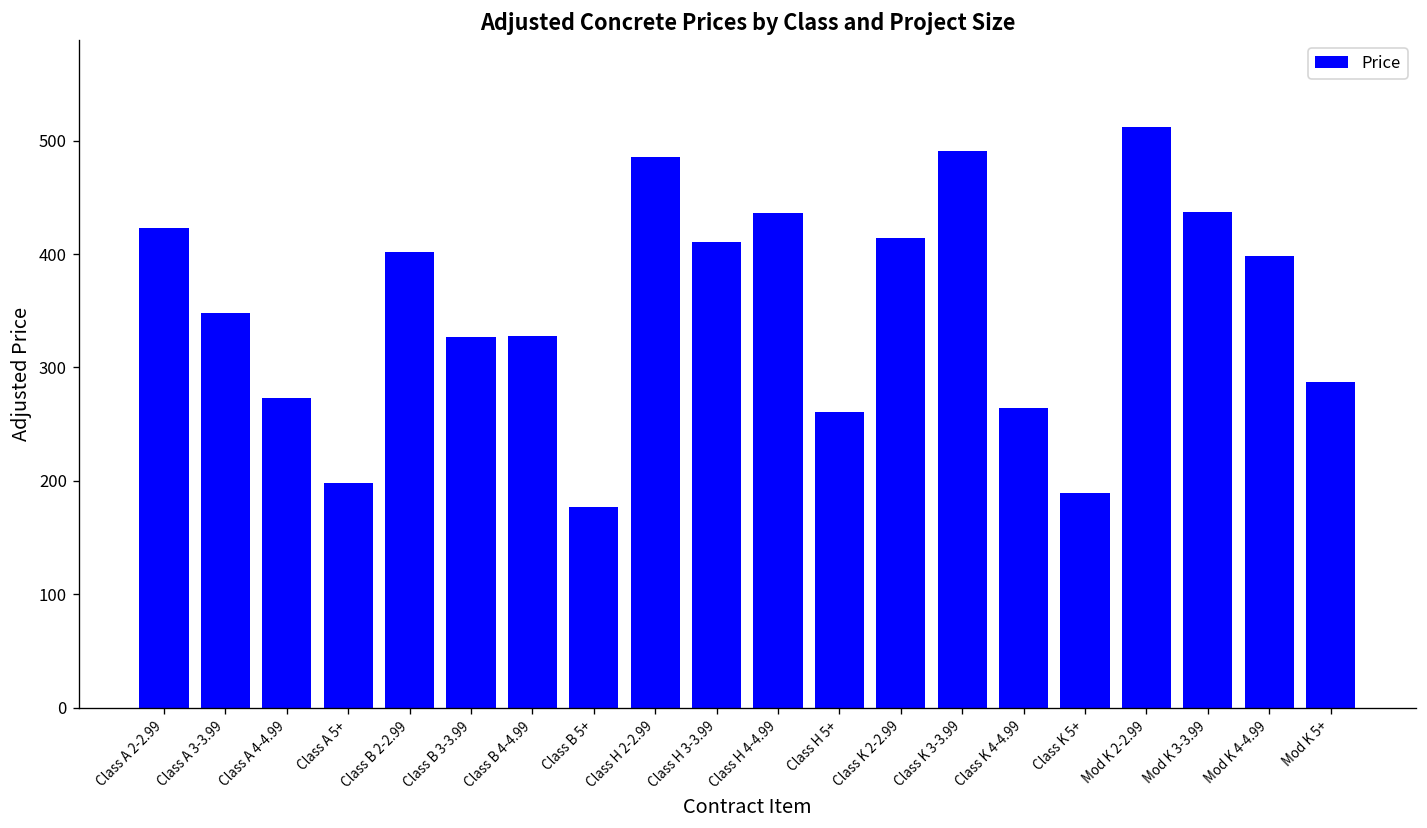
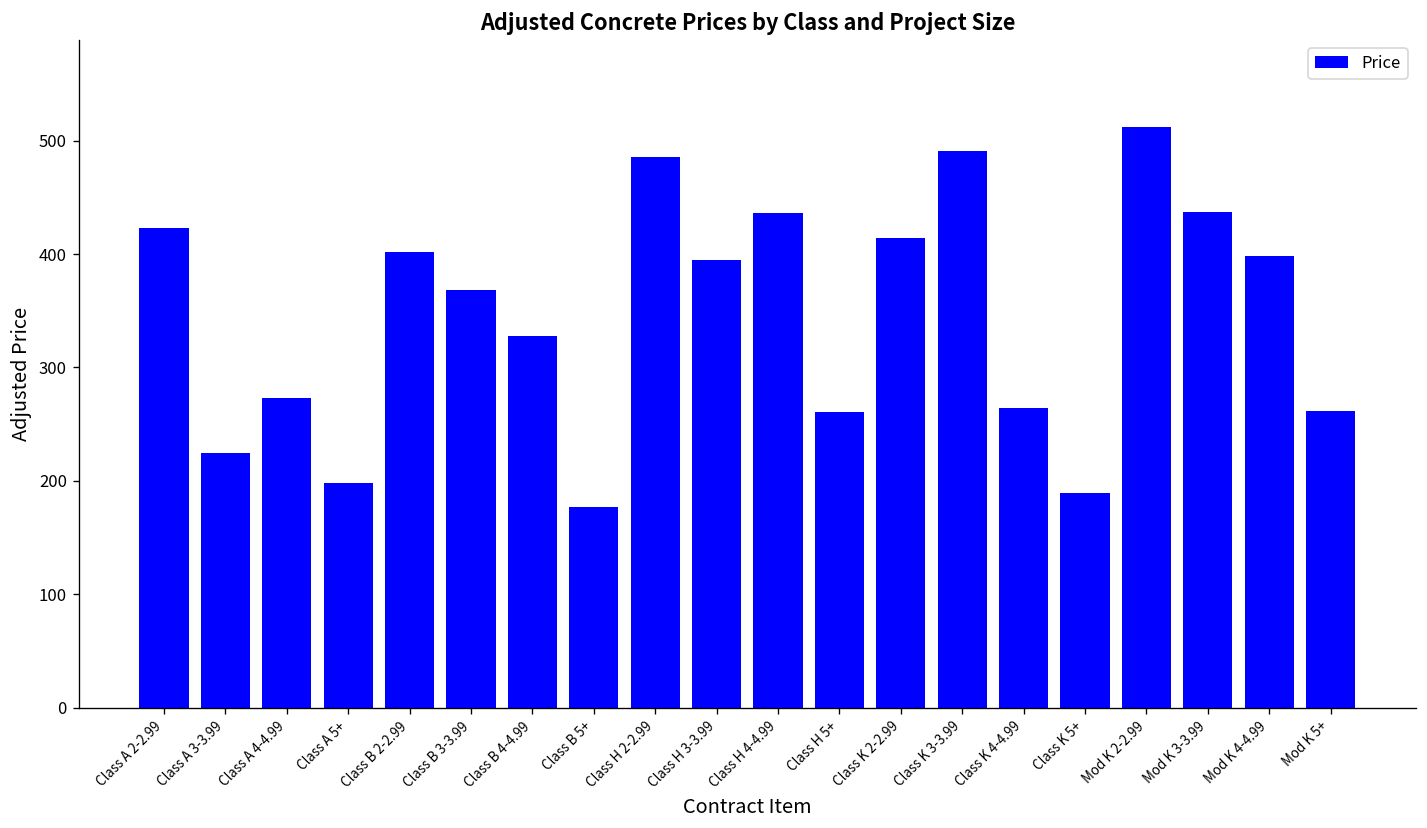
  {
    "Class A 2-2.99": 420,
-   "Class A 3-3.99": 350,
+   "Class A 3-3.99": 230,
    "Class A 4-4.99": 270,
    "Class A 5+": 200,
    "Class B 2-2.99": 400,
-   "Class B 3-3.99": 330,
+   "Class B 3-3.99": 370,
    "Class B 4-4.99": 330,
    "Class B 5+": 180,
    "Class H 2-2.99": 490,
-   "Class H 3-3.99": 410,
+   "Class H 3-3.99": 400,
    "Class H 4-4.99": 440,
    "Class H 5+": 260,
    "Class K 2-2.99": 410,
    "Class K 3-3.99": 490,
    "Class K 4-4.99": 260,
    "Class K 5+": 190,
    "Mod K 2-2.99": 510,
    "Mod K 3-3.99": 440,
    "Mod K 4-4.99": 400,
-   "Mod K 5+": 290
+   "Mod K 5+": 260
  }
